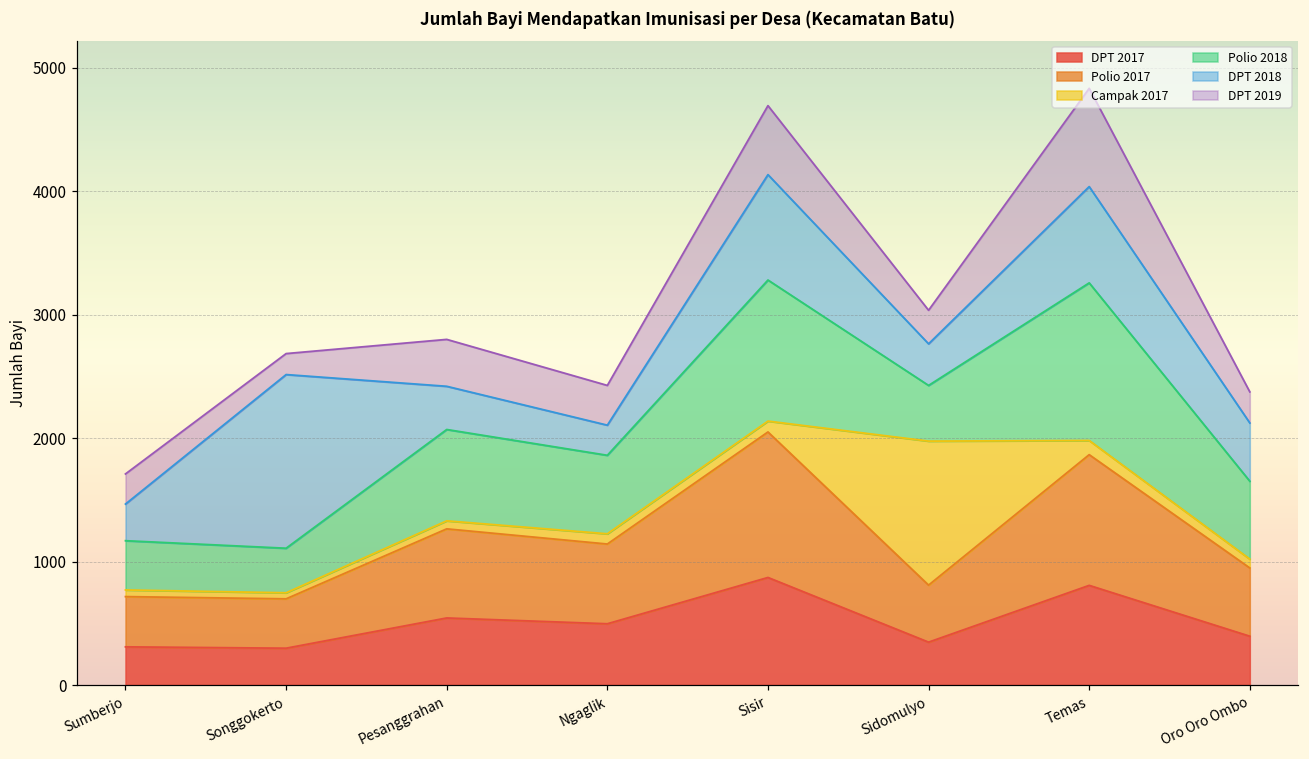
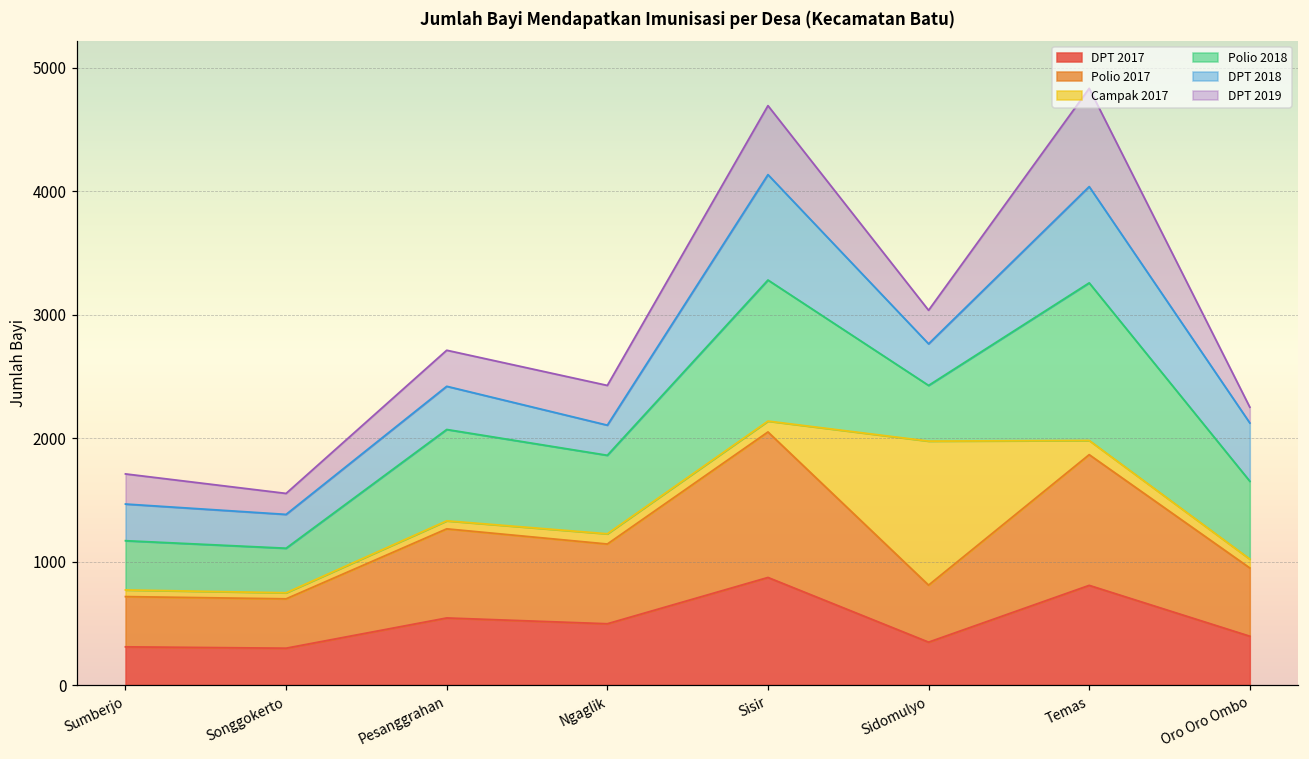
  {
    "Campak 2017": {
      "Sumberjo": 50,
      "Songgokerto": 50,
      "Pesanggrahan": 70,
      "Ngaglik": 80,
      "Sisir": 90,
      "Sidomulyo": 1170,
      "Temas": 120,
      "Oro Oro Ombo": 70
    },
    "Polio 2018": {
      "Sumberjo": 400,
      "Songgokerto": 360,
      "Pesanggrahan": 740,
      "Ngaglik": 640,
      "Sisir": 1140,
      "Sidomulyo": 450,
      "Temas": 1280,
      "Oro Oro Ombo": 630
    },
    "DPT 2018": {
      "Sumberjo": 300,
-     "Songgokerto": 1410,
+     "Songgokerto": 270,
      "Pesanggrahan": 350,
      "Ngaglik": 240,
      "Sisir": 850,
      "Sidomulyo": 340,
      "Temas": 780,
      "Oro Oro Ombo": 470
    },
    "DPT 2019": {
      "Sumberjo": 240,
      "Songgokerto": 170,
-     "Pesanggrahan": 380,
+     "Pesanggrahan": 290,
      "Ngaglik": 320,
      "Sisir": 560,
      "Sidomulyo": 270,
-     "Oro Oro Ombo": 250
+     "Oro Oro Ombo": 130
    }
  }
